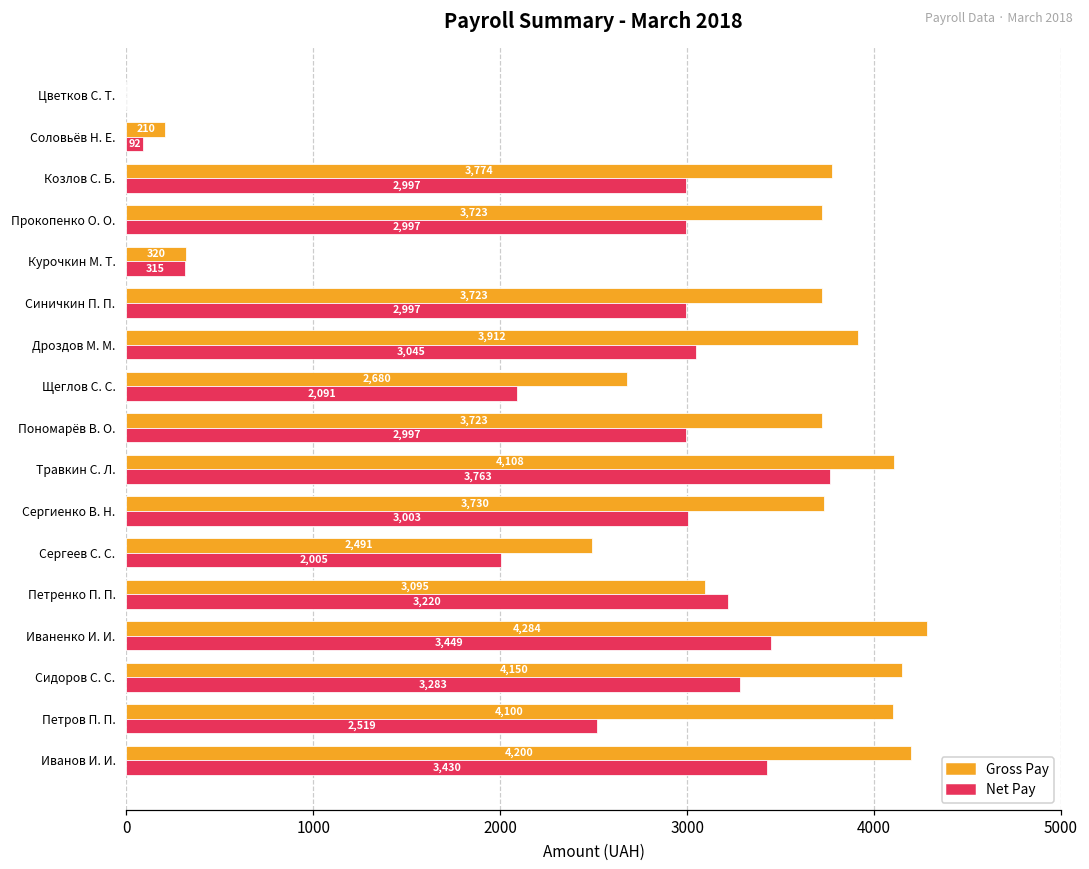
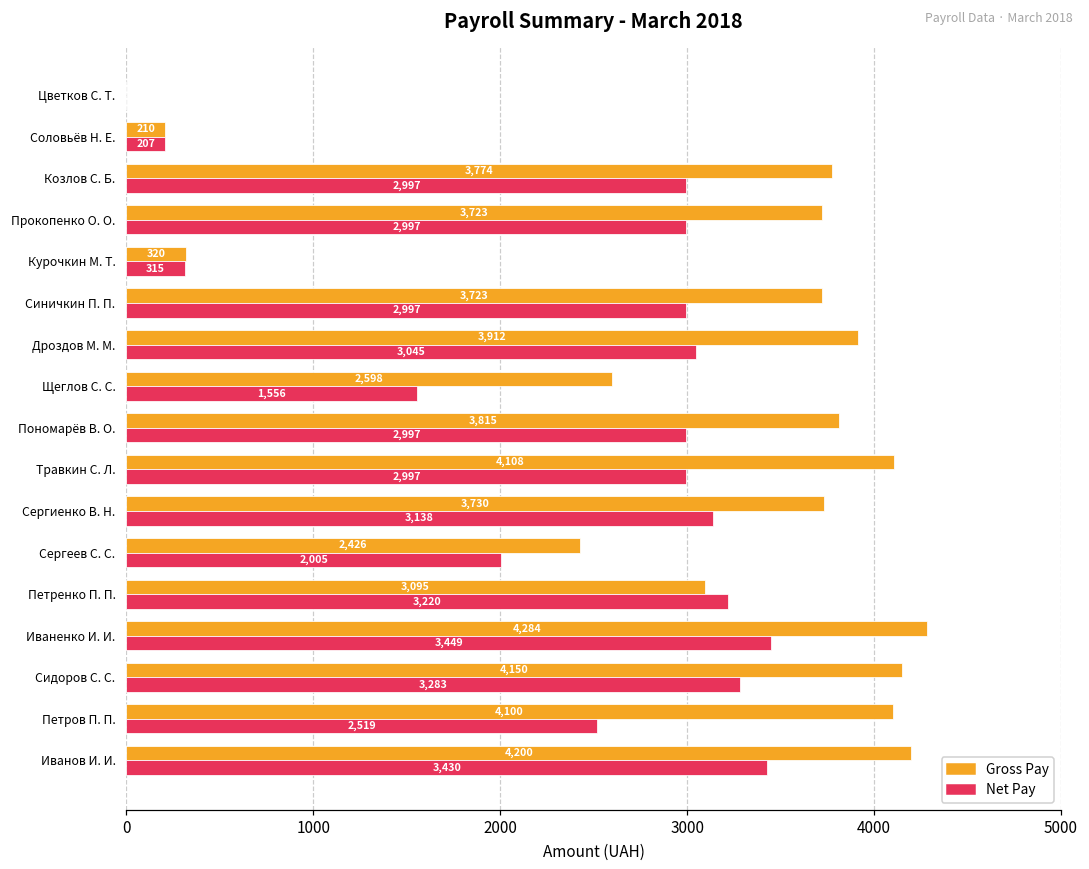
  {
    "Gross Pay": {
      "Соловьёв Н. Е.": "210",
      "Козлов С. Б.": "3,774",
      "Прокопенко О. О.": "3,723",
      "Курочкин М. Т.": "320",
      "Синичкин П. П.": "3,723",
      "Дроздов М. М.": "3,912",
-     "Щеглов С. С.": "2,680",
-     "Пономарёв В. О.": "3,723",
+     "Щеглов С. С.": "2,598",
+     "Пономарёв В. О.": "3,815",
      "Травкин С. Л.": "4,108",
      "Сергиенко В. Н.": "3,730",
-     "Сергеев С. С.": "2,491",
+     "Сергеев С. С.": "2,426",
      "Петренко П. П.": "3,095",
      "Иваненко И. И.": "4,284",
      "Сидоров С. С.": "4,150",
      "Петров П. П.": "4,100",
      "Иванов И. И.": "4,200"
    },
    "Net Pay": {
-     "Соловьёв Н. Е.": "92",
+     "Соловьёв Н. Е.": "207",
      "Козлов С. Б.": "2,997",
      "Прокопенко О. О.": "2,997",
      "Курочкин М. Т.": "315",
      "Синичкин П. П.": "2,997",
      "Дроздов М. М.": "3,045",
-     "Щеглов С. С.": "2,091",
+     "Щеглов С. С.": "1,556",
      "Пономарёв В. О.": "2,997",
-     "Травкин С. Л.": "3,763",
-     "Сергиенко В. Н.": "3,003",
+     "Травкин С. Л.": "2,997",
+     "Сергиенко В. Н.": "3,138",
      "Сергеев С. С.": "2,005",
      "Петренко П. П.": "3,220",
      "Иваненко И. И.": "3,449",
      "Сидоров С. С.": "3,283",
      "Петров П. П.": "2,519",
      "Иванов И. И.": "3,430"
    }
  }
